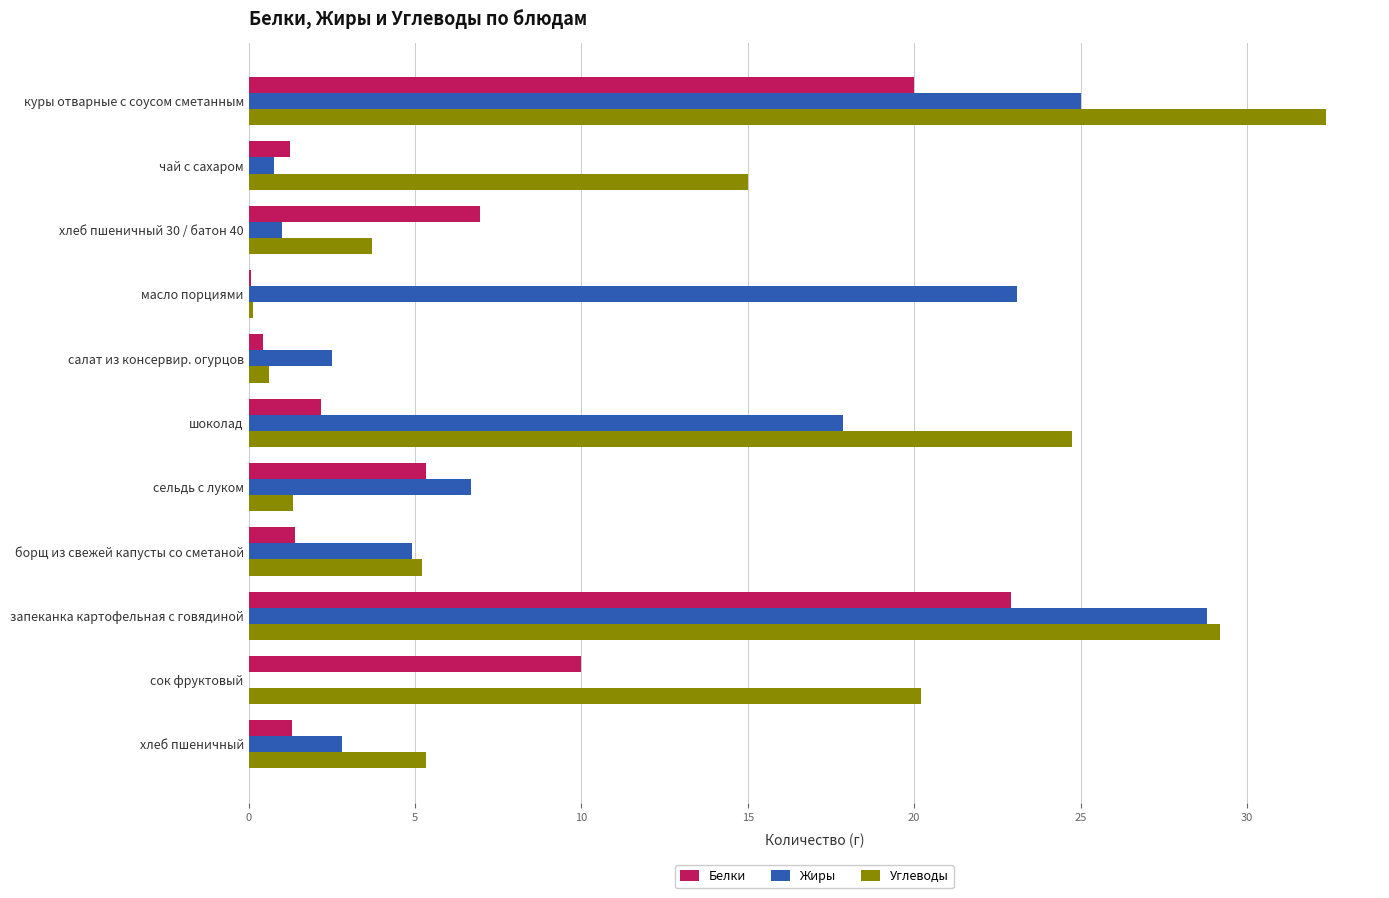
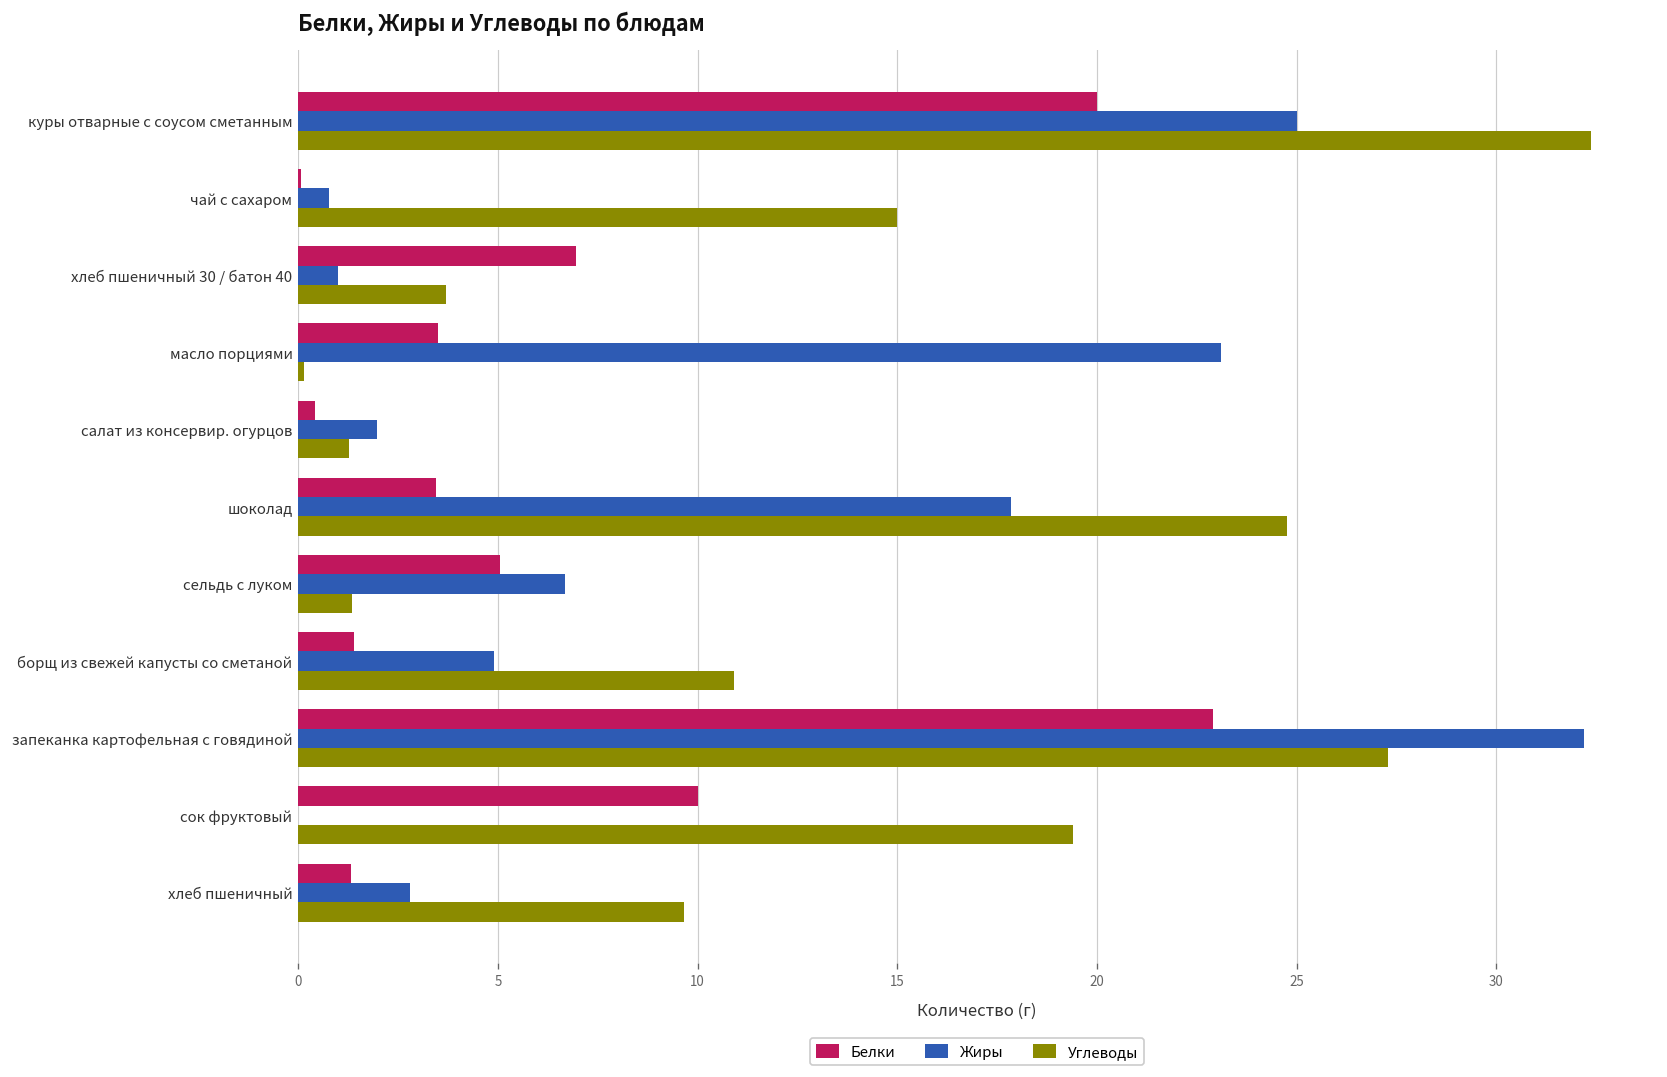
  {
    "Белки": {
      "куры отварные с соусом сметанным": 20.0,
-     "чай с сахаром": 1.3,
+     "чай с сахаром": 0.1,
      "хлеб пшеничный 30 / батон 40": 7.0,
-     "масло порциями": 0.1,
+     "масло порциями": 3.5,
      "салат из консервир. огурцов": 0.4,
-     "шоколад": 2.2,
-     "сельдь с луком": 5.3,
+     "шоколад": 3.5,
+     "сельдь с луком": 5.1,
      "борщ из свежей капусты со сметаной": 1.4,
      "запеканка картофельная с говядиной": 22.9,
      "сок фруктовый": 10.0,
      "хлеб пшеничный": 1.3
    },
    "Жиры": {
      "куры отварные с соусом сметанным": 25.0,
      "чай с сахаром": 0.8,
      "хлеб пшеничный 30 / батон 40": 1.0,
      "масло порциями": 23.1,
-     "салат из консервир. огурцов": 2.5,
+     "салат из консервир. огурцов": 2.0,
      "шоколад": 17.9,
      "сельдь с луком": 6.7,
      "борщ из свежей капусты со сметаной": 4.9,
-     "запеканка картофельная с говядиной": 28.8,
+     "запеканка картофельная с говядиной": 32.2,
      "сок фруктовый": 0.0,
      "хлеб пшеничный": 2.8
    },
    "Углеводы": {
      "куры отварные с соусом сметанным": 32.4,
      "чай с сахаром": 15.0,
      "хлеб пшеничный 30 / батон 40": 3.7,
      "масло порциями": 0.1,
-     "салат из консервир. огурцов": 0.6,
+     "салат из консервир. огурцов": 1.3,
      "шоколад": 24.8,
      "сельдь с луком": 1.3,
-     "борщ из свежей капусты со сметаной": 5.2,
-     "запеканка картофельная с говядиной": 29.2,
-     "сок фруктовый": 20.2,
-     "хлеб пшеничный": 5.3
+     "борщ из свежей капусты со сметаной": 10.9,
+     "запеканка картофельная с говядиной": 27.3,
+     "сок фруктовый": 19.4,
+     "хлеб пшеничный": 9.7
    }
  }
